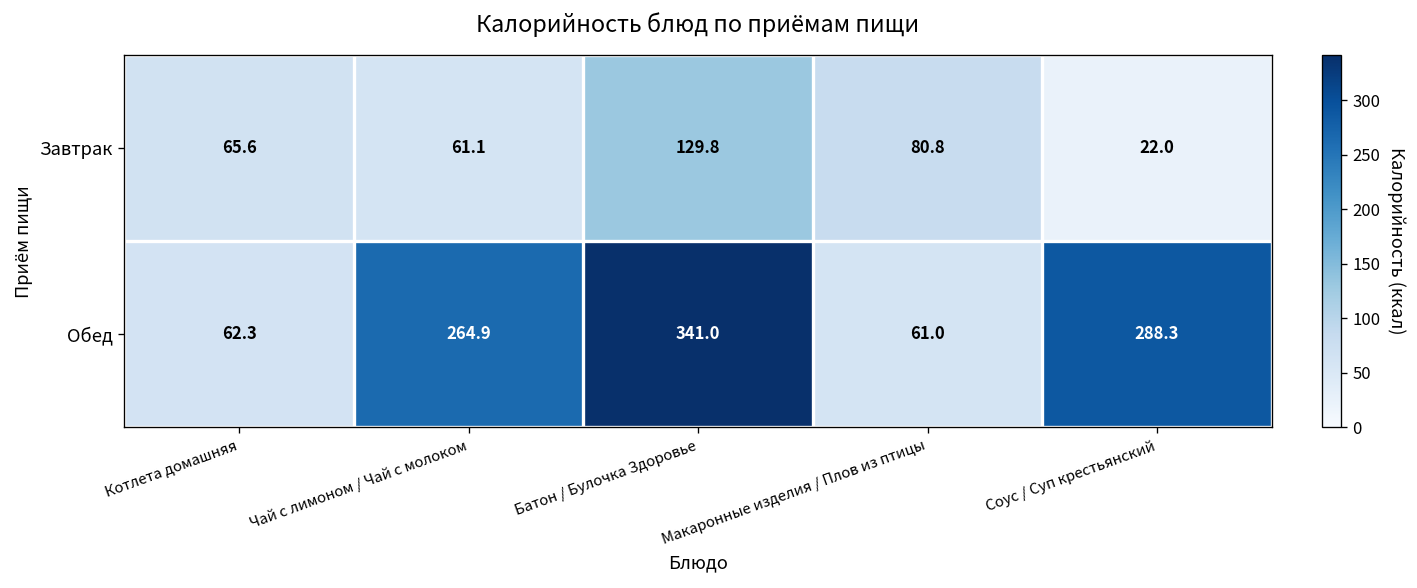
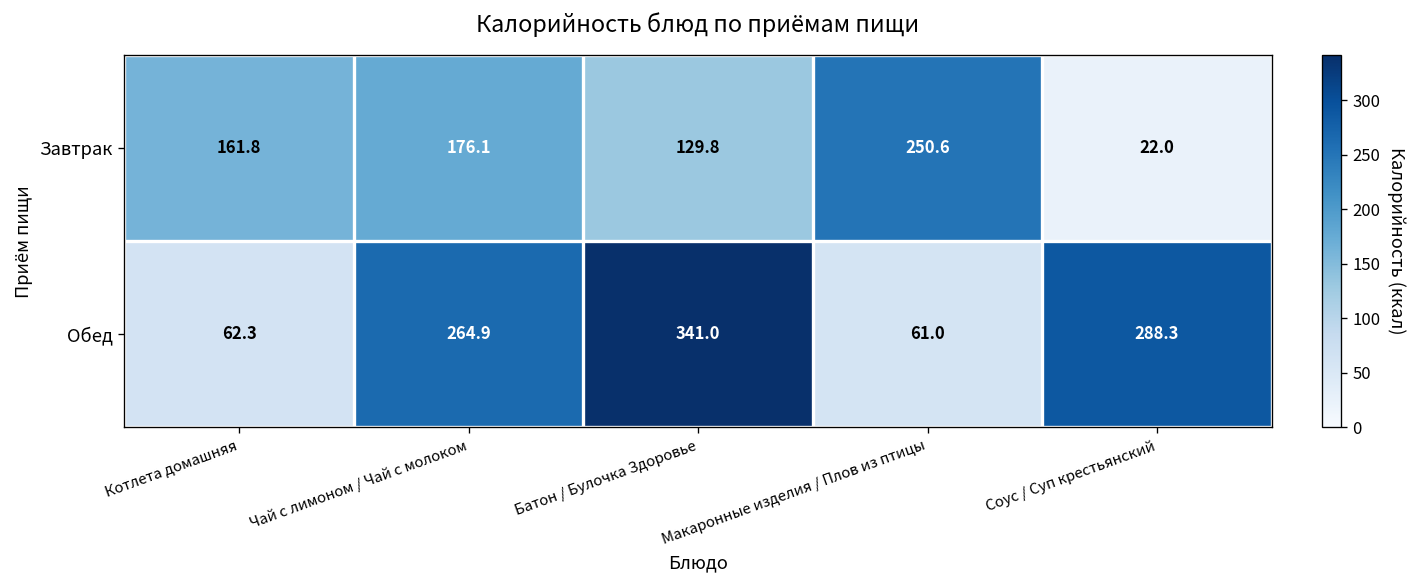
  {
    "Завтрак": {
-     "Котлета домашняя": 65.6,
-     "Чай с лимоном / Чай с молоком": 61.1,
+     "Котлета домашняя": 161.8,
+     "Чай с лимоном / Чай с молоком": 176.1,
      "Батон / Булочка Здоровье": 129.8,
-     "Макаронные изделия / Плов из птицы": 80.8,
+     "Макаронные изделия / Плов из птицы": 250.6,
      "Соус / Суп крестьянский": 22.0
    },
    "Обед": {
      "Котлета домашняя": 62.3,
      "Чай с лимоном / Чай с молоком": 264.9,
      "Батон / Булочка Здоровье": 341.0,
      "Макаронные изделия / Плов из птицы": 61.0,
      "Соус / Суп крестьянский": 288.3
    }
  }
